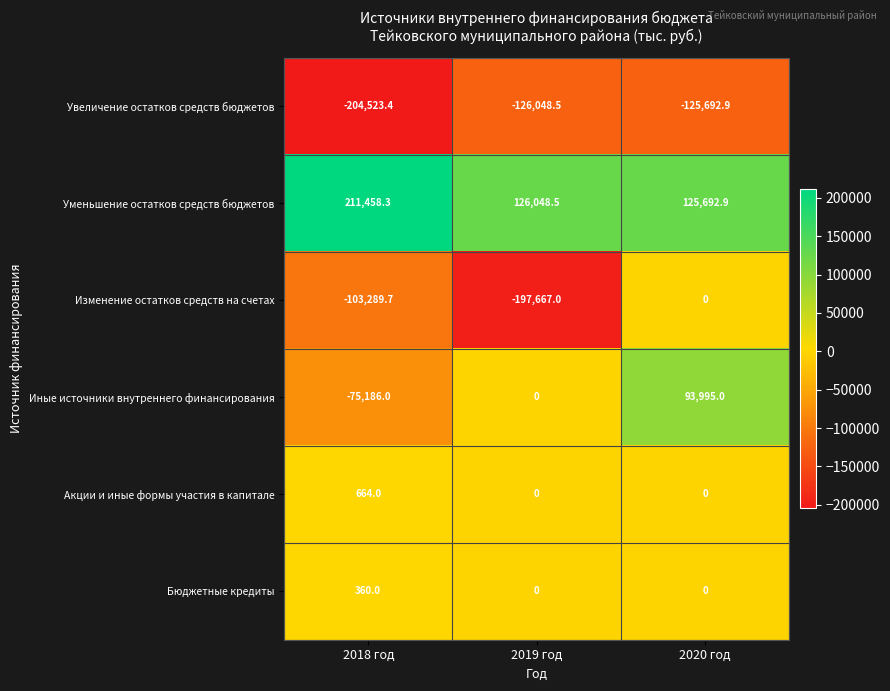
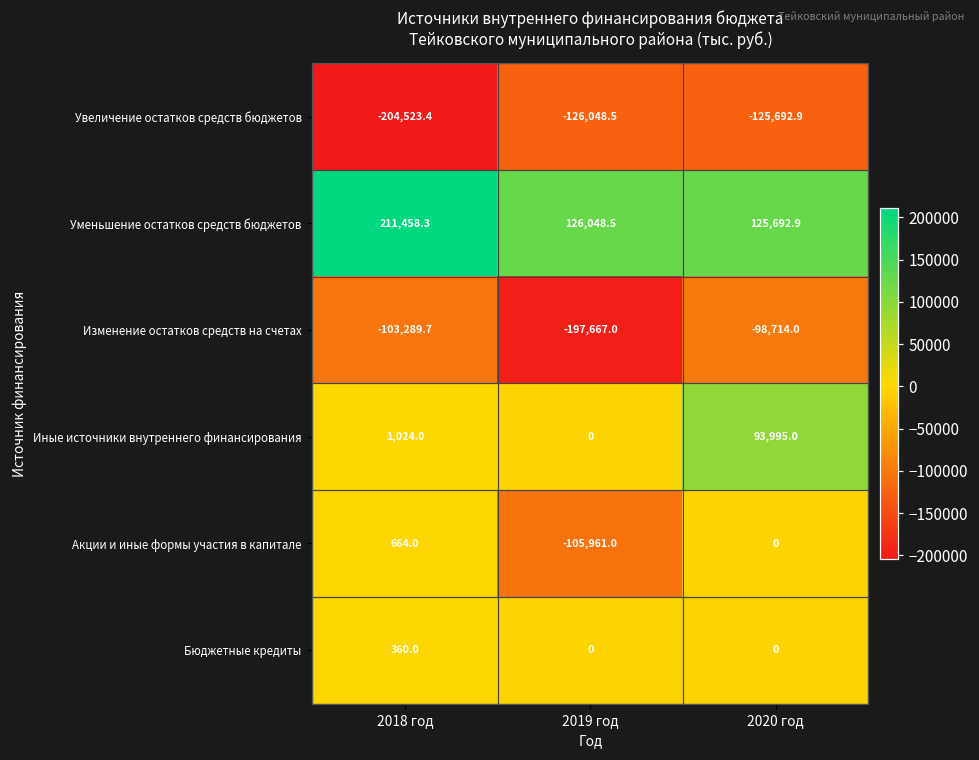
  {
    "Увеличение остатков средств бюджетов": {
      "2018 год": "-204,523.4",
      "2019 год": "-126,048.5",
      "2020 год": "-125,692.9"
    },
    "Уменьшение остатков средств бюджетов": {
      "2018 год": "211,458.3",
      "2019 год": "126,048.5",
      "2020 год": "125,692.9"
    },
    "Изменение остатков средств на счетах": {
      "2018 год": "-103,289.7",
      "2019 год": "-197,667.0",
-     "2020 год": "0"
+     "2020 год": "-98,714.0"
    },
    "Иные источники внутреннего финансирования": {
-     "2018 год": "-75,186.0",
+     "2018 год": "1,024.0",
      "2019 год": "0",
      "2020 год": "93,995.0"
    },
    "Акции и иные формы участия в капитале": {
      "2018 год": "664.0",
-     "2019 год": "0",
+     "2019 год": "-105,961.0",
      "2020 год": "0"
    },
    "Бюджетные кредиты": {
      "2018 год": "360.0",
      "2019 год": "0",
      "2020 год": "0"
    }
  }
